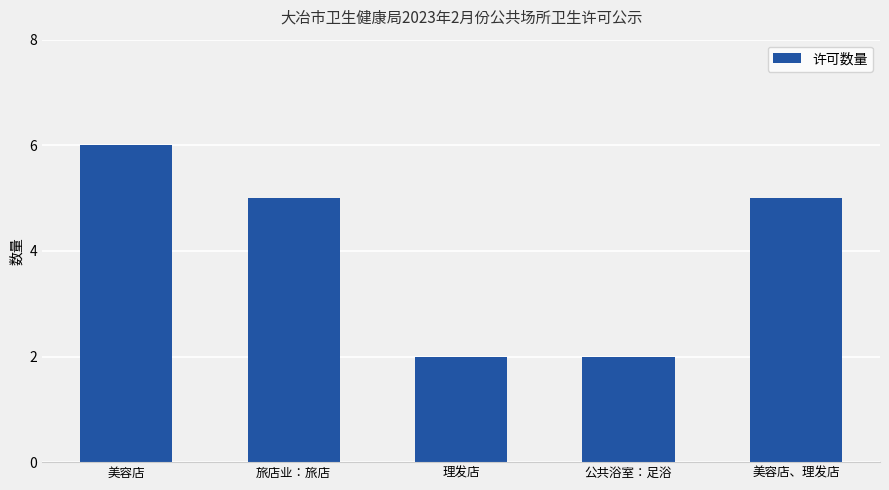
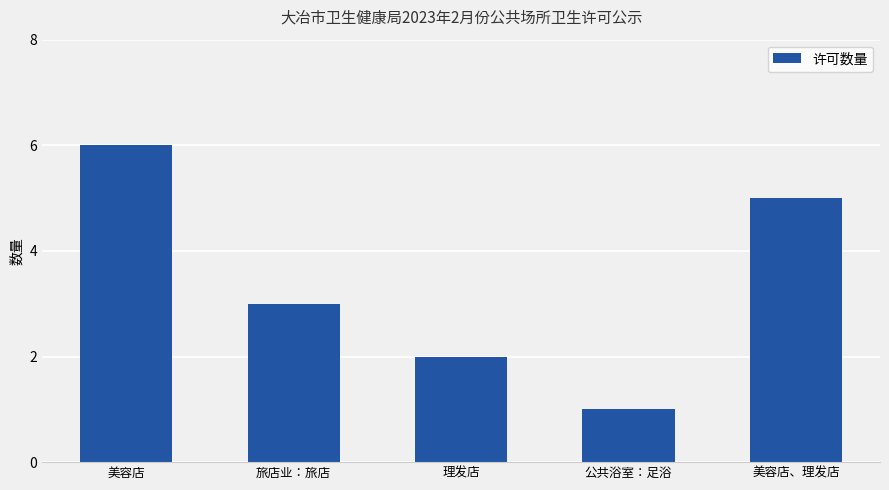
  {
    "美容店": 6,
-   "旅店业：旅店": 5,
+   "旅店业：旅店": 3,
    "理发店": 2,
-   "公共浴室：足浴": 2,
+   "公共浴室：足浴": 1,
    "美容店、理发店": 5
  }
